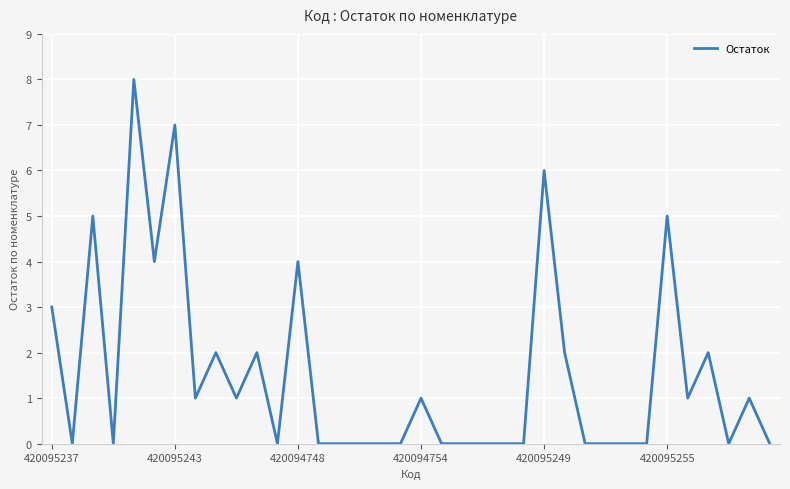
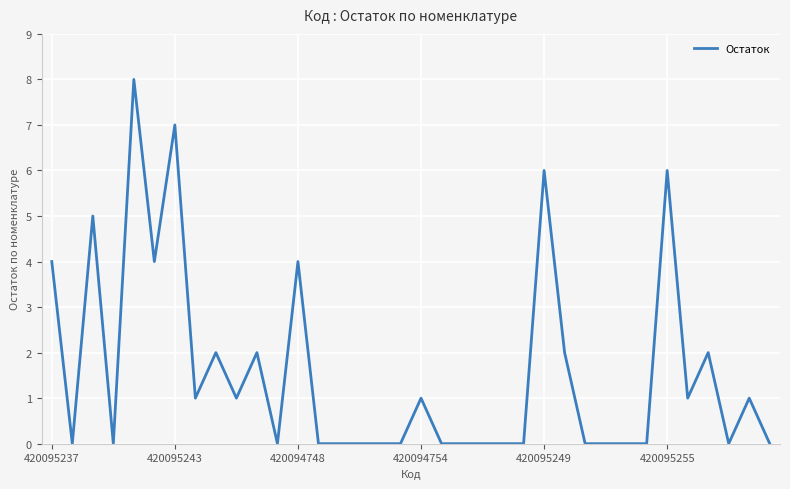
  {
-   "420095237": 3,
+   "420095237": 4,
    "420095243": 7,
    "420094748": 4,
    "420094754": 1,
    "420095249": 6,
-   "420095255": 5
+   "420095255": 6
  }
